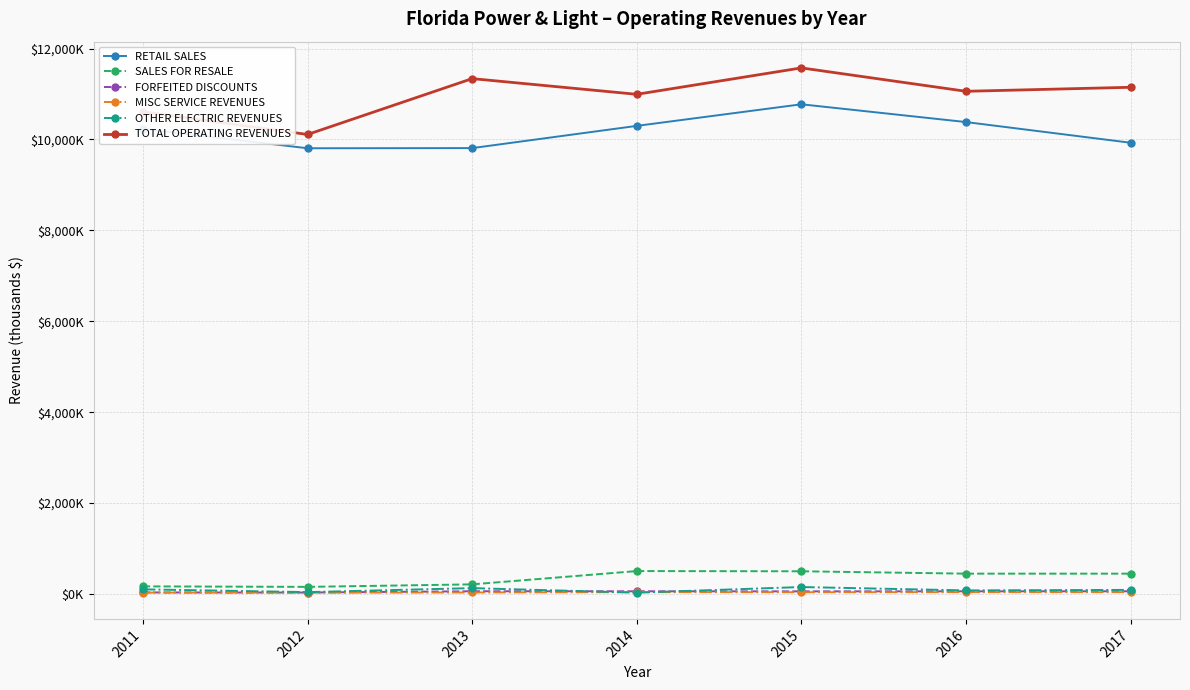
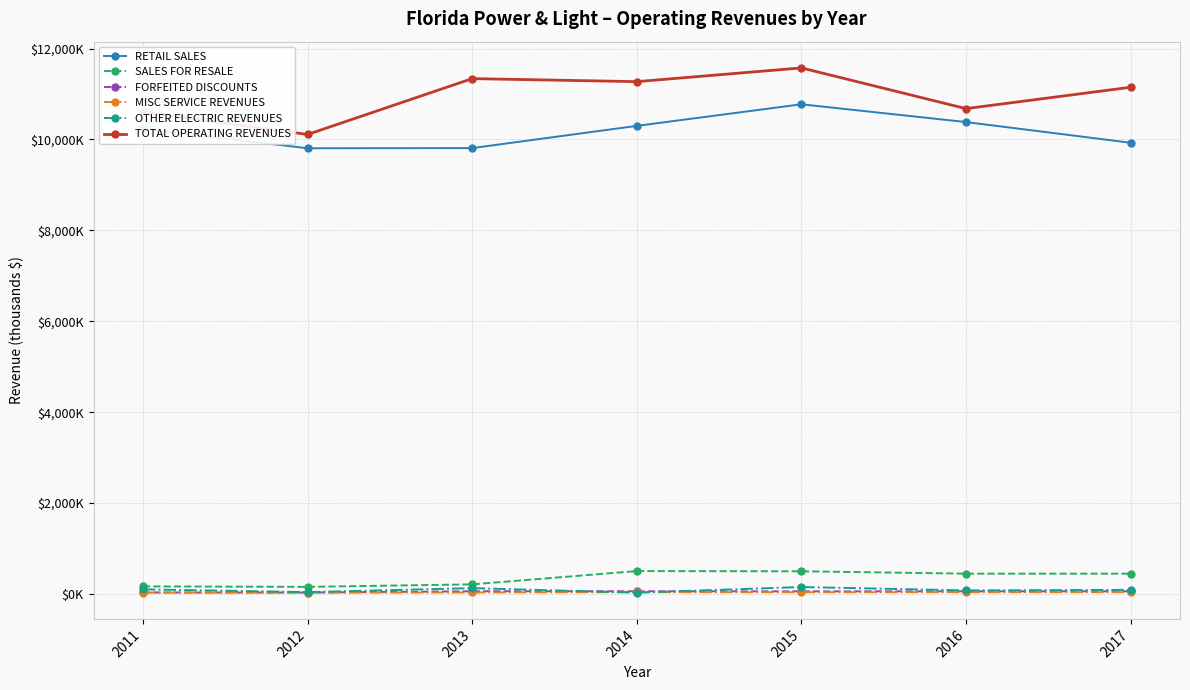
  {
    "RETAIL SALES": {
      "2012": "$9,800,000",
      "2013": "$9,800,000",
      "2014": "$10,300,000",
      "2015": "$10,800,000",
      "2016": "$10,400,000",
      "2017": "$9,900,000"
    },
    "TOTAL OPERATING REVENUES": {
      "2012": "$10,100,000",
      "2013": "$11,300,000",
-     "2014": "$11,000,000",
+     "2014": "$11,300,000",
      "2015": "$11,600,000",
-     "2016": "$11,100,000",
+     "2016": "$10,700,000",
      "2017": "$11,100,000"
    }
  }
